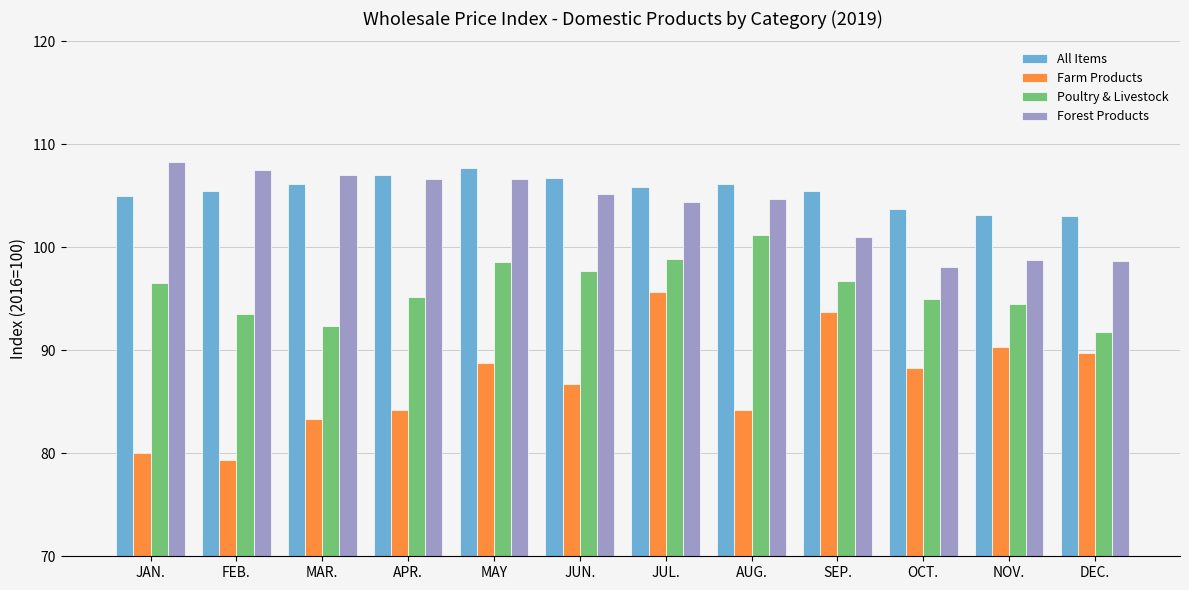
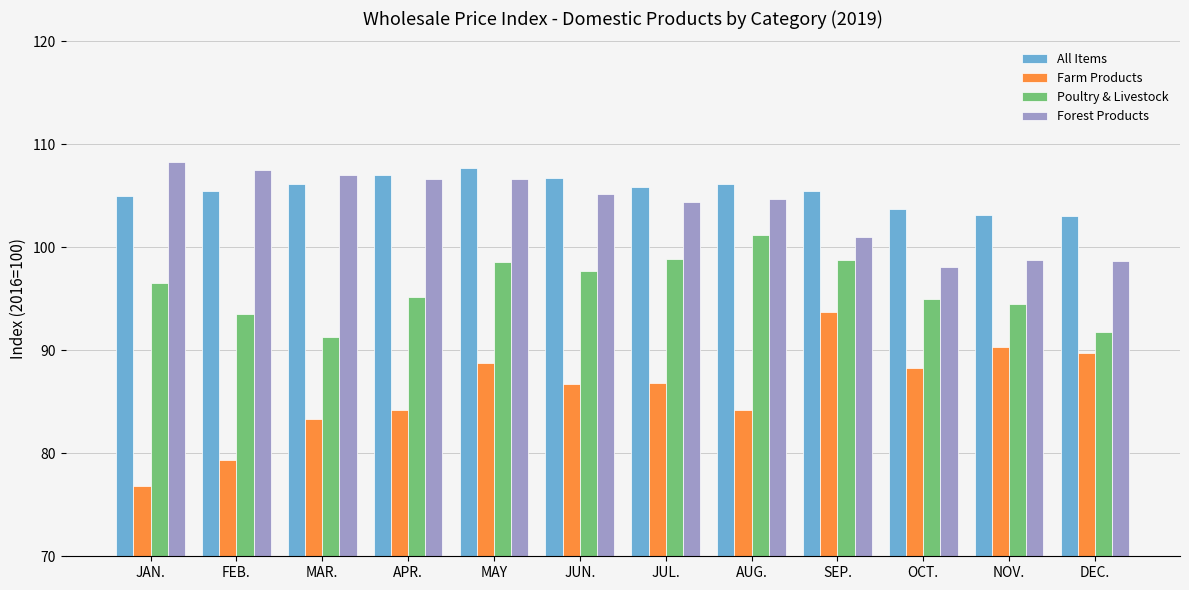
  {
    "Farm Products": {
-     "JAN.": 80.0,
+     "JAN.": 76.8,
      "FEB.": 79.4,
      "MAR.": 83.4,
      "APR.": 84.2,
      "MAY": 88.8,
      "JUN.": 86.8,
-     "JUL.": 95.7,
+     "JUL.": 86.9,
      "AUG.": 84.2,
      "SEP.": 93.7,
      "OCT.": 88.3,
      "NOV.": 90.3,
      "DEC.": 89.8
    },
    "Poultry & Livestock": {
      "JAN.": 96.6,
      "FEB.": 93.5,
-     "MAR.": 92.4,
+     "MAR.": 91.3,
      "APR.": 95.2,
      "MAY": 98.5,
      "JUN.": 97.7,
      "JUL.": 98.8,
      "AUG.": 101.2,
-     "SEP.": 96.7,
+     "SEP.": 98.7,
      "OCT.": 95.0,
      "NOV.": 94.5,
      "DEC.": 91.8
    }
  }
